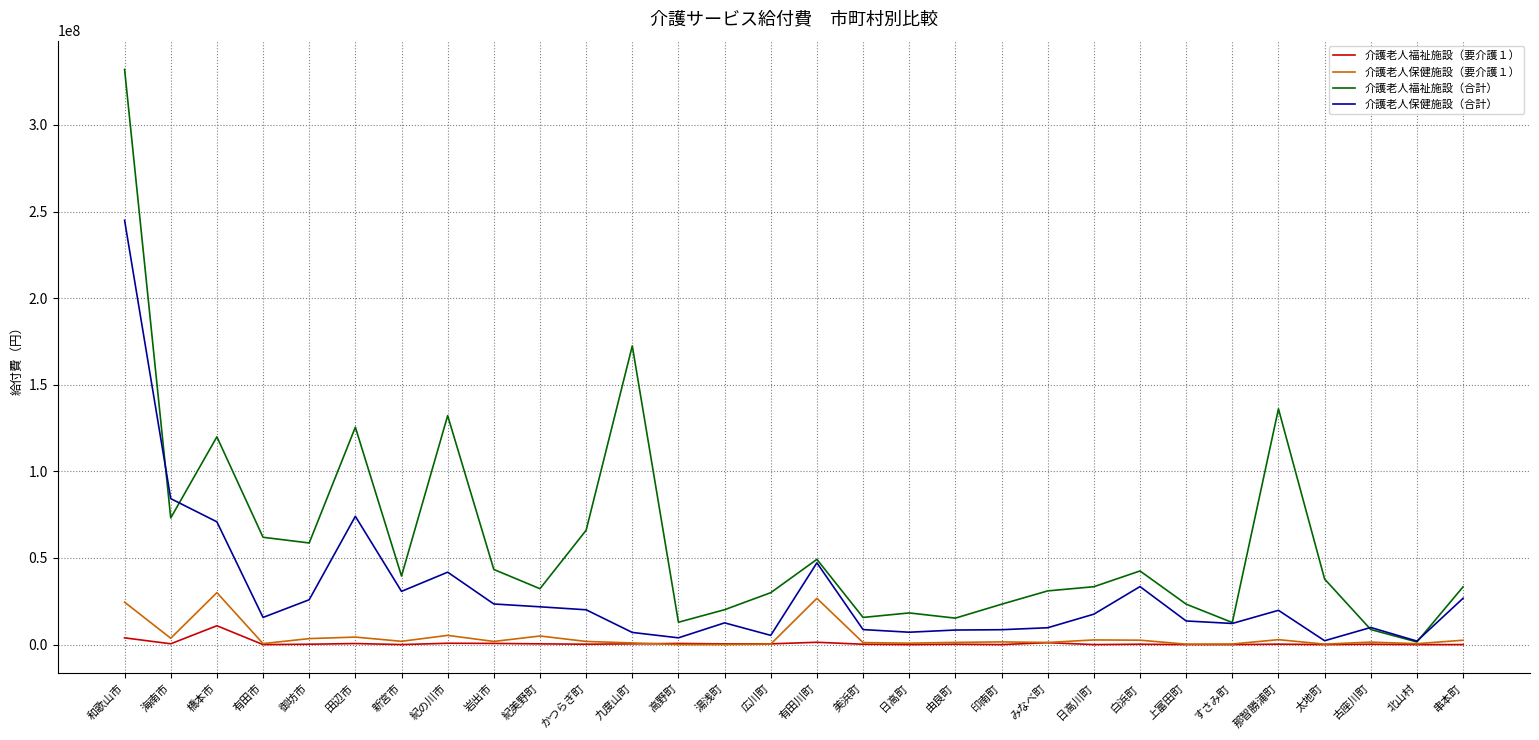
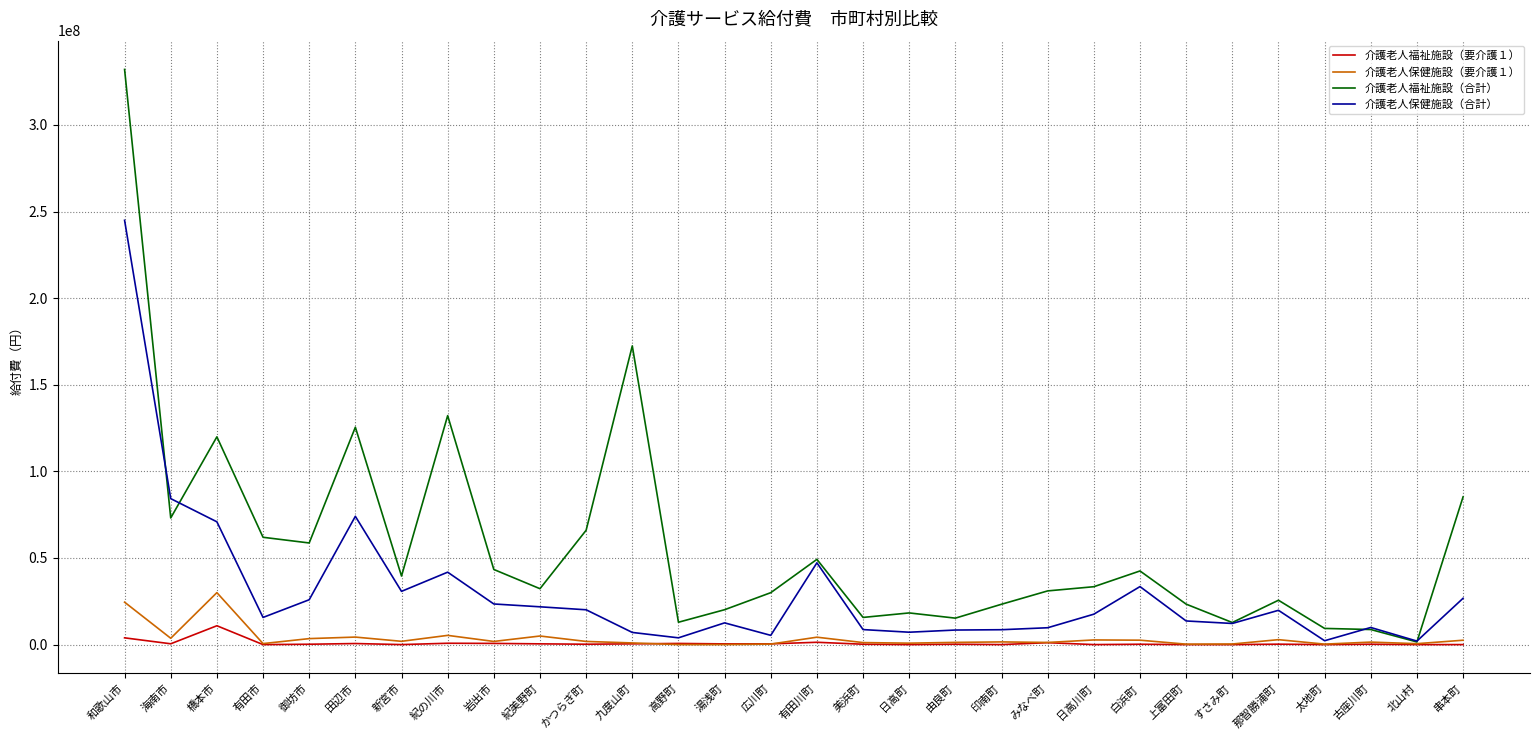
  {
    "介護老人福祉施設（要介護１）": {
      "和歌山市": 4000000,
      "海南市": 0,
      "橋本市": 11000000,
      "御坊市": 0,
      "田辺市": 1000000,
      "新宮市": 0,
      "紀の川市": 1000000,
      "紀美野町": 0,
      "かつらぎ町": 0,
      "有田川町": 1000000,
      "印南町": 0,
      "日高川町": 0,
      "白浜町": 0,
      "那智勝浦町": 0,
      "串本町": 0
    },
    "介護老人保健施設（要介護１）": {
      "和歌山市": 24000000,
      "海南市": 4000000,
      "橋本市": 30000000,
      "御坊市": 3000000,
      "田辺市": 4000000,
      "新宮市": 2000000,
      "紀の川市": 5000000,
      "紀美野町": 5000000,
      "かつらぎ町": 2000000,
-     "有田川町": 27000000,
+     "有田川町": 4000000,
      "印南町": 2000000,
      "日高川町": 3000000,
      "白浜町": 3000000,
      "那智勝浦町": 3000000,
      "串本町": 3000000
    },
    "介護老人福祉施設（合計）": {
      "和歌山市": 332000000,
      "海南市": 73000000,
      "橋本市": 120000000,
      "有田市": 62000000,
      "御坊市": 59000000,
      "田辺市": 126000000,
      "新宮市": 40000000,
      "紀の川市": 132000000,
      "岩出市": 43000000,
      "紀美野町": 32000000,
      "かつらぎ町": 66000000,
      "九度山町": 172000000,
      "高野町": 13000000,
      "湯浅町": 20000000,
      "広川町": 30000000,
      "有田川町": 49000000,
      "美浜町": 16000000,
      "日高町": 18000000,
      "由良町": 15000000,
      "印南町": 23000000,
      "みなべ町": 31000000,
      "日高川町": 33000000,
      "白浜町": 43000000,
      "上富田町": 23000000,
-     "那智勝浦町": 136000000,
-     "太地町": 38000000,
-     "串本町": 33000000
+     "那智勝浦町": 26000000,
+     "太地町": 9000000,
+     "串本町": 85000000
    },
    "介護老人保健施設（合計）": {
      "和歌山市": 245000000,
      "海南市": 84000000,
      "橋本市": 71000000,
      "有田市": 16000000,
      "御坊市": 26000000,
      "田辺市": 74000000,
      "新宮市": 31000000,
      "紀の川市": 42000000,
      "岩出市": 23000000,
      "紀美野町": 22000000,
      "かつらぎ町": 20000000,
      "九度山町": 7000000,
      "高野町": 4000000,
      "湯浅町": 13000000,
      "広川町": 5000000,
      "有田川町": 47000000,
      "美浜町": 9000000,
      "日高町": 7000000,
      "由良町": 8000000,
      "印南町": 9000000,
      "みなべ町": 10000000,
      "日高川町": 18000000,
      "白浜町": 33000000,
      "上富田町": 14000000,
      "那智勝浦町": 20000000,
      "太地町": 2000000,
      "串本町": 27000000
    }
  }
